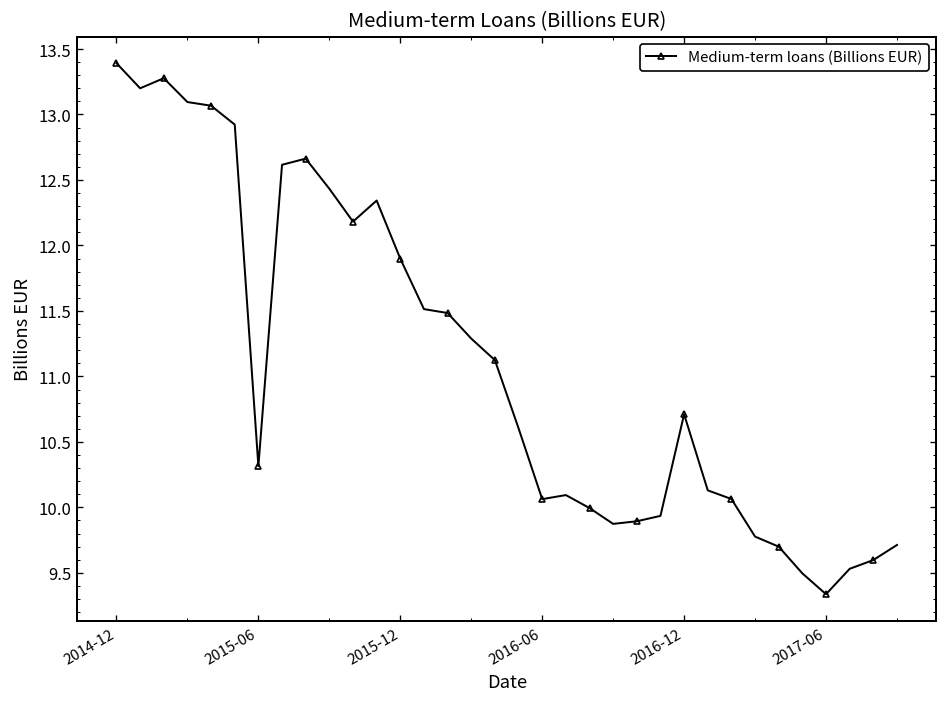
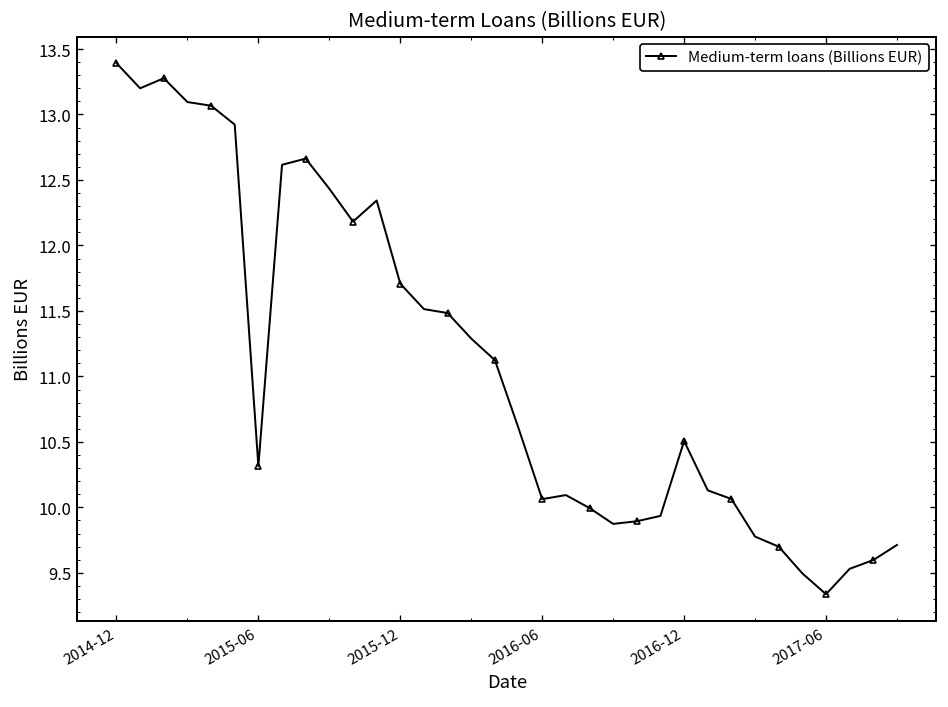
  {
    "2014-12": 13.39,
    "2015-06": 10.32,
-   "2015-12": 11.90,
+   "2015-12": 11.71,
    "2016-06": 10.06,
-   "2016-12": 10.71,
+   "2016-12": 10.51,
    "2017-06": 9.34
  }
